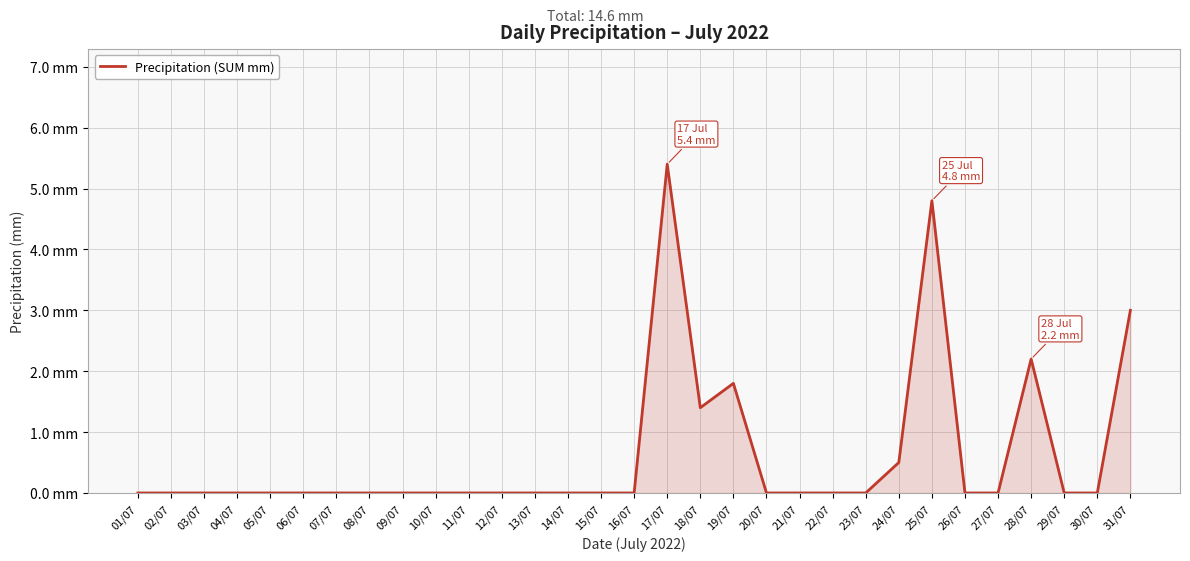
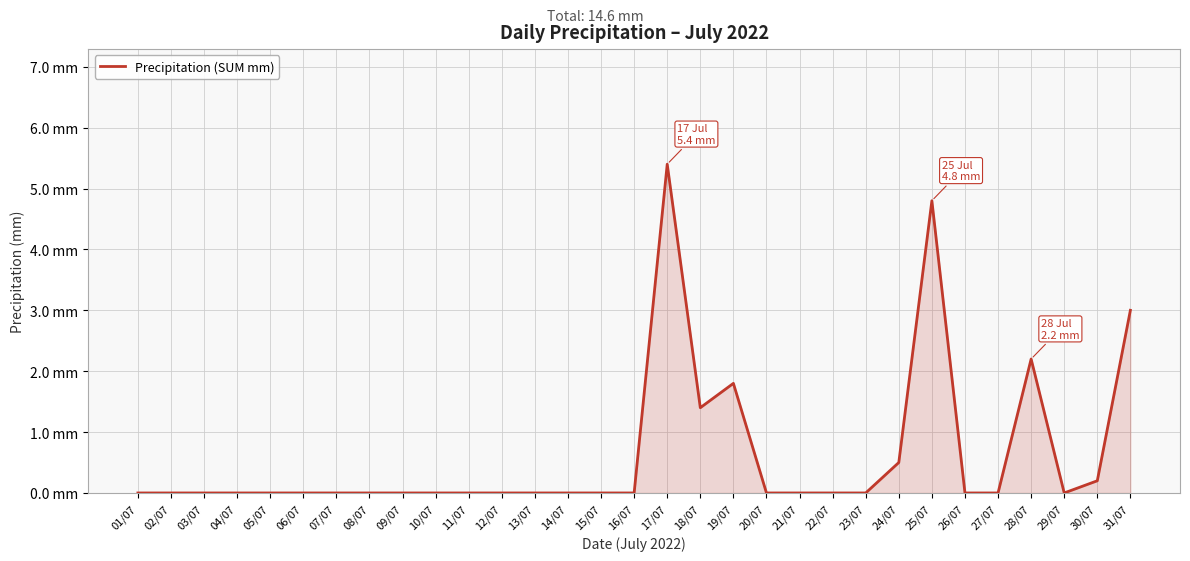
  {
    "01/07": "0.0 mm",
    "02/07": "0.0 mm",
    "03/07": "0.0 mm",
    "04/07": "0.0 mm",
    "05/07": "0.0 mm",
    "06/07": "0.0 mm",
    "07/07": "0.0 mm",
    "08/07": "0.0 mm",
    "09/07": "0.0 mm",
    "10/07": "0.0 mm",
    "11/07": "0.0 mm",
    "12/07": "0.0 mm",
    "13/07": "0.0 mm",
    "14/07": "0.0 mm",
    "15/07": "0.0 mm",
    "16/07": "0.0 mm",
    "18/07": "1.4 mm",
    "19/07": "1.8 mm",
    "20/07": "0.0 mm",
    "21/07": "0.0 mm",
    "22/07": "0.0 mm",
    "23/07": "0.0 mm",
    "24/07": "0.5 mm",
    "26/07": "0.0 mm",
    "27/07": "0.0 mm",
    "29/07": "0.0 mm",
-   "30/07": "0.0 mm",
+   "30/07": "0.2 mm",
    "31/07": "3.0 mm"
  }
